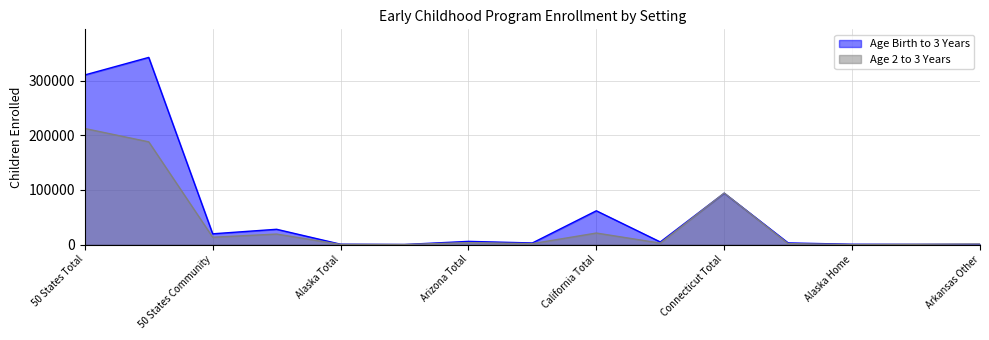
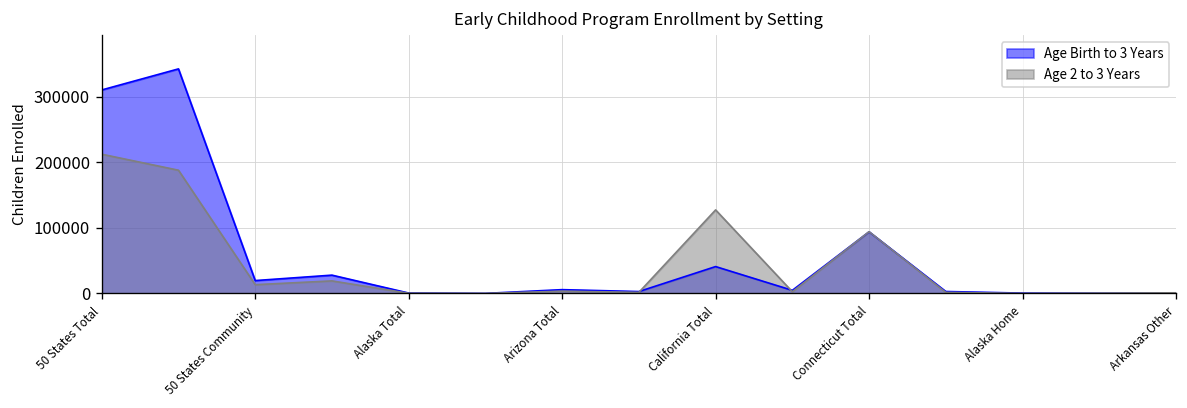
  {
    "Age Birth to 3 Years": {
      "50 States Total": 310000,
      "50 States Community": 20000,
-     "California Total": 60000
+     "California Total": 40000
    },
    "Age 2 to 3 Years": {
      "50 States Total": 210000,
      "50 States Community": 10000,
-     "California Total": 20000
+     "California Total": 130000
    }
  }
